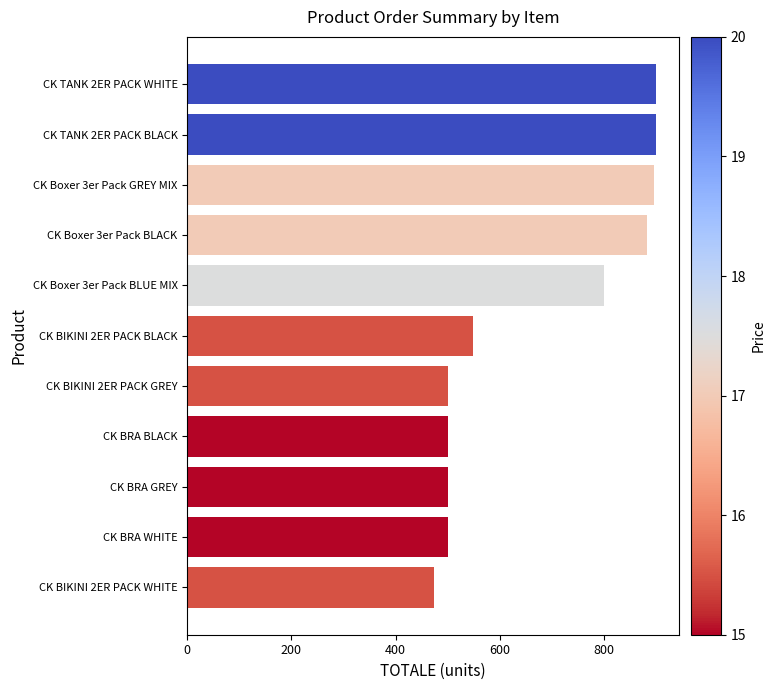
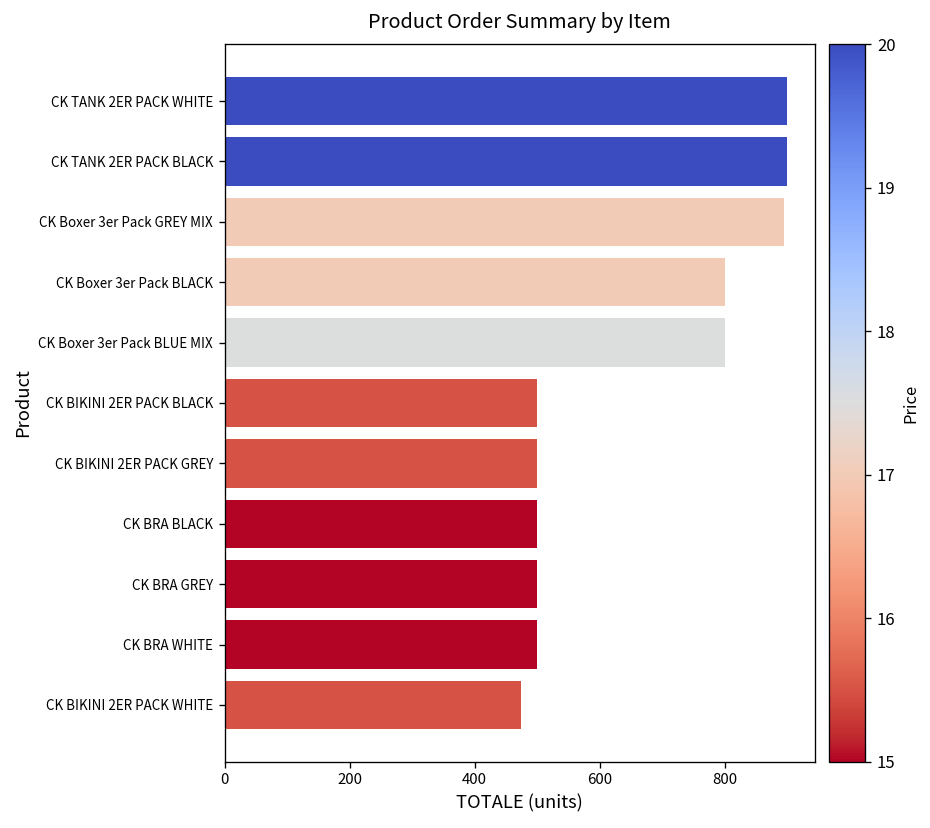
  {
    "CK TANK 2ER PACK WHITE": 900,
    "CK TANK 2ER PACK BLACK": 900,
    "CK Boxer 3er Pack GREY MIX": 900,
-   "CK Boxer 3er Pack BLACK": 880,
+   "CK Boxer 3er Pack BLACK": 800,
    "CK Boxer 3er Pack BLUE MIX": 800,
-   "CK BIKINI 2ER PACK BLACK": 550,
+   "CK BIKINI 2ER PACK BLACK": 500,
    "CK BIKINI 2ER PACK GREY": 500,
    "CK BRA BLACK": 500,
    "CK BRA GREY": 500,
    "CK BRA WHITE": 500,
    "CK BIKINI 2ER PACK WHITE": 470
  }
